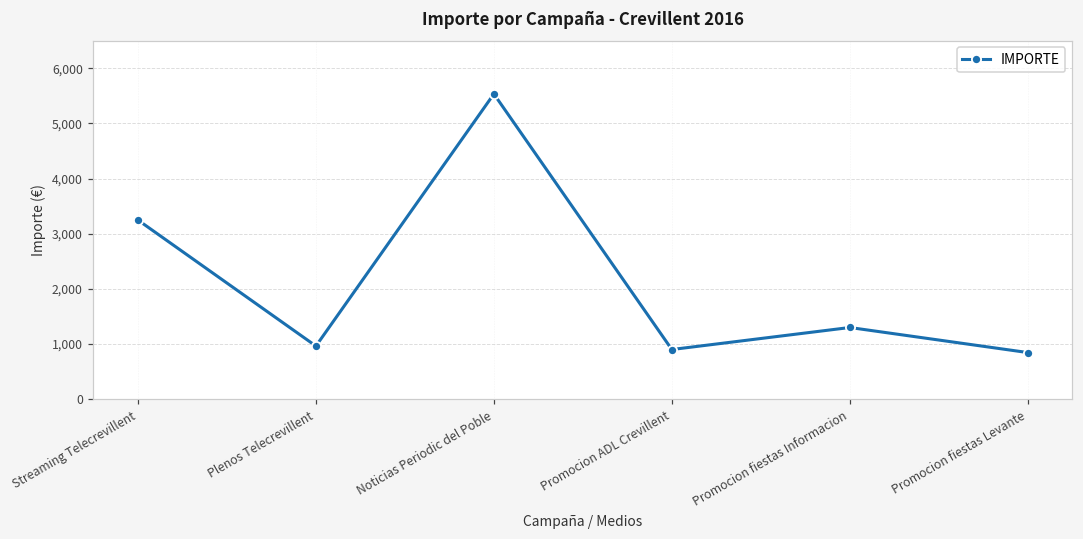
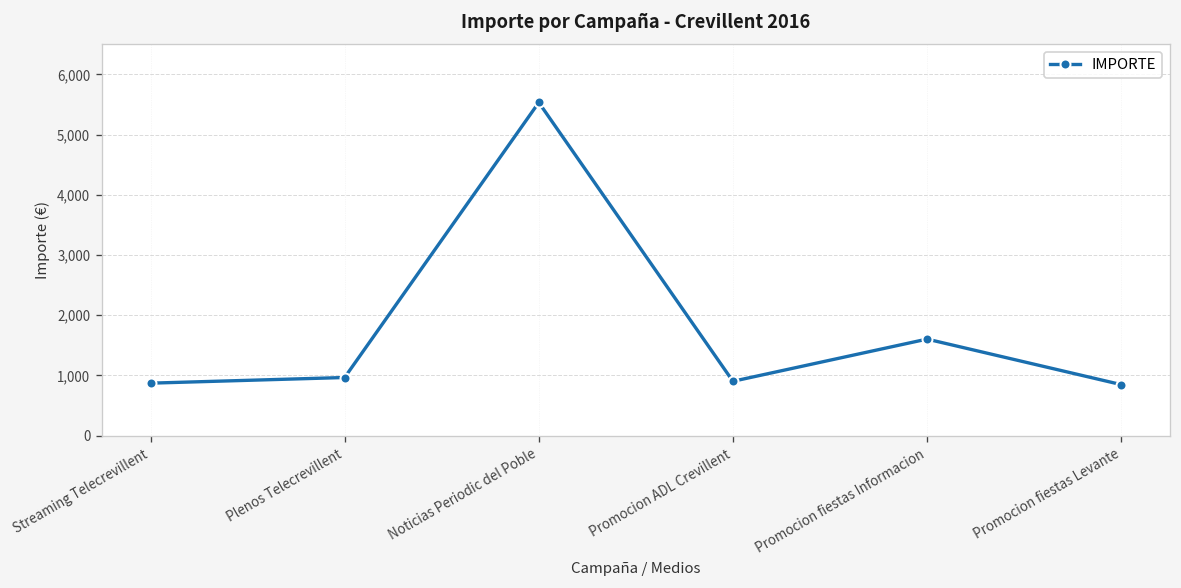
  {
-   "Streaming Telecrevillent": "3,200",
+   "Streaming Telecrevillent": "900",
    "Plenos Telecrevillent": "1,000",
    "Noticias Periodic del Poble": "5,500",
    "Promocion ADL Crevillent": "900",
-   "Promocion fiestas Informacion": "1,300",
+   "Promocion fiestas Informacion": "1,600",
    "Promocion fiestas Levante": "800"
  }
